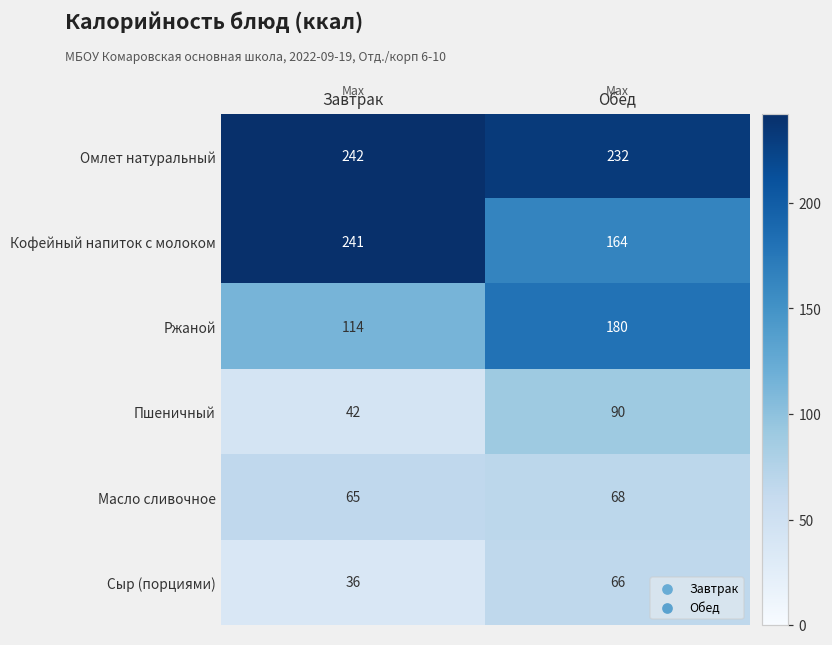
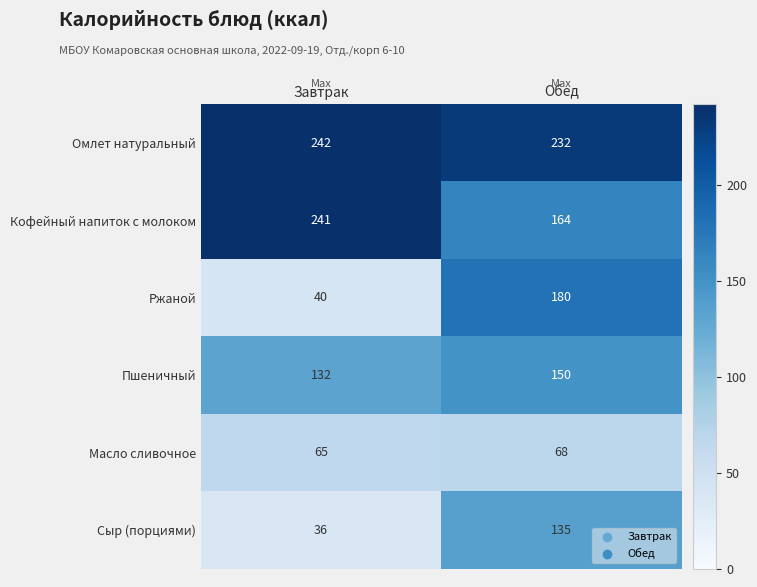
  {
    "Омлет натуральный": {
      "Завтрак": 242,
      "Обед": 232
    },
    "Кофейный напиток с молоком": {
      "Завтрак": 241,
      "Обед": 164
    },
    "Ржаной": {
-     "Завтрак": 114,
+     "Завтрак": 40,
      "Обед": 180
    },
    "Пшеничный": {
-     "Завтрак": 42,
-     "Обед": 90
+     "Завтрак": 132,
+     "Обед": 150
    },
    "Масло сливочное": {
      "Завтрак": 65,
      "Обед": 68
    },
    "Сыр (порциями)": {
      "Завтрак": 36,
-     "Обед": 66
+     "Обед": 135
    }
  }
